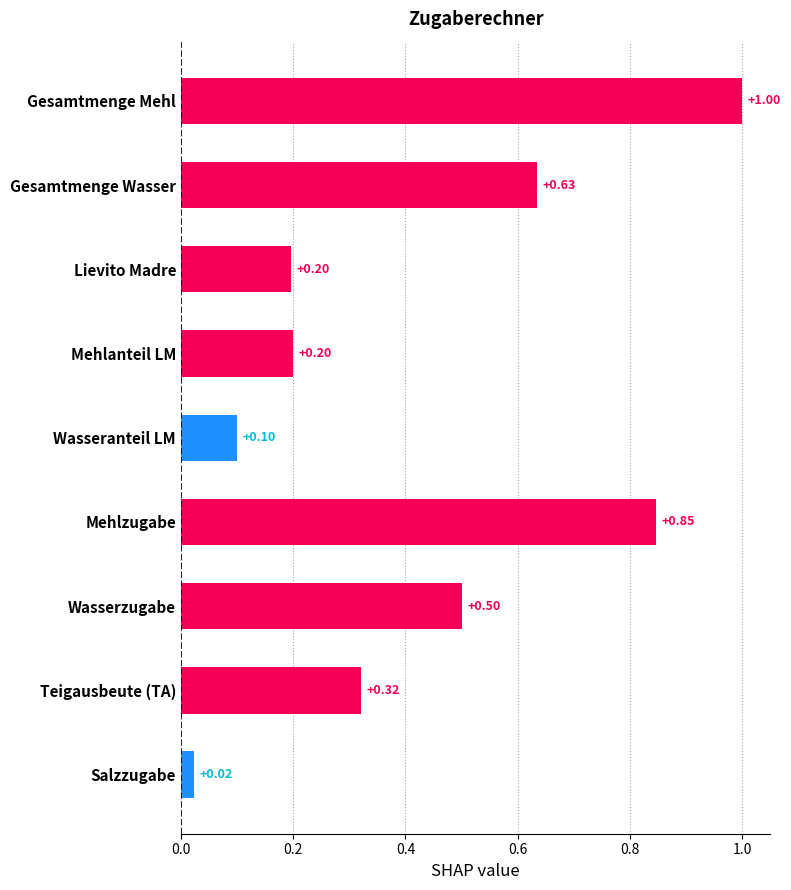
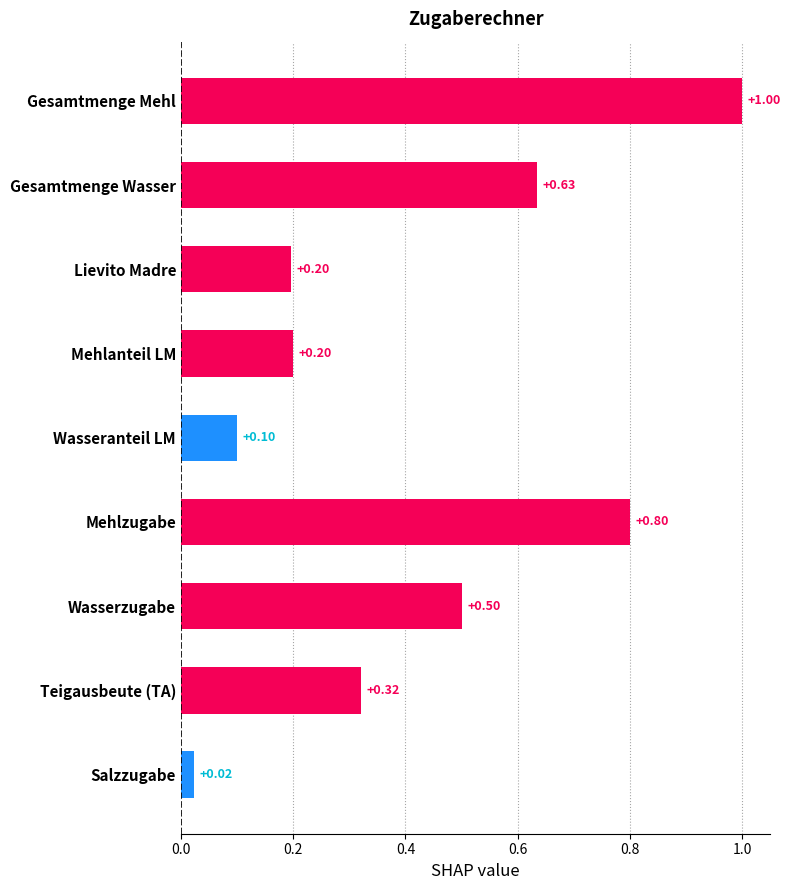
  {
    "Gesamtmenge Mehl": "+1.00",
    "Gesamtmenge Wasser": "+0.63",
    "Lievito Madre": "+0.20",
    "Mehlanteil LM": "+0.20",
    "Wasseranteil LM": "+0.10",
-   "Mehlzugabe": "+0.85",
+   "Mehlzugabe": "+0.80",
    "Wasserzugabe": "+0.50",
    "Teigausbeute (TA)": "+0.32",
    "Salzzugabe": "+0.02"
  }
